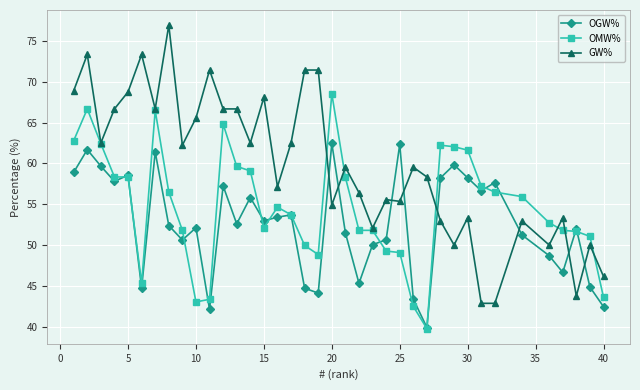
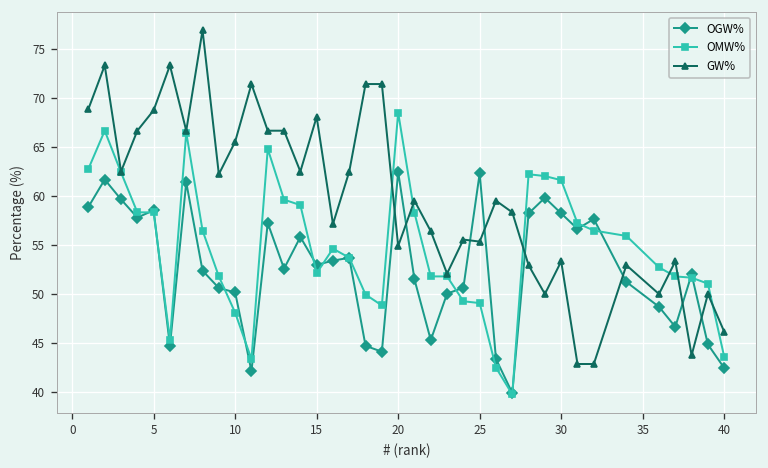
  {
    "OGW%": {
-     "10": 52,
+     "10": 50,
      "15": 53,
      "20": 62,
      "25": 62,
      "30": 58,
      "40": 42
    },
    "OMW%": {
-     "10": 43,
+     "10": 48,
      "15": 52,
      "20": 69,
      "25": 49,
      "30": 62,
      "40": 44
    },
    "GW%": {
      "5": 69,
      "10": 66,
      "15": 68,
      "20": 55,
      "25": 55,
      "30": 53,
      "40": 46
    }
  }
